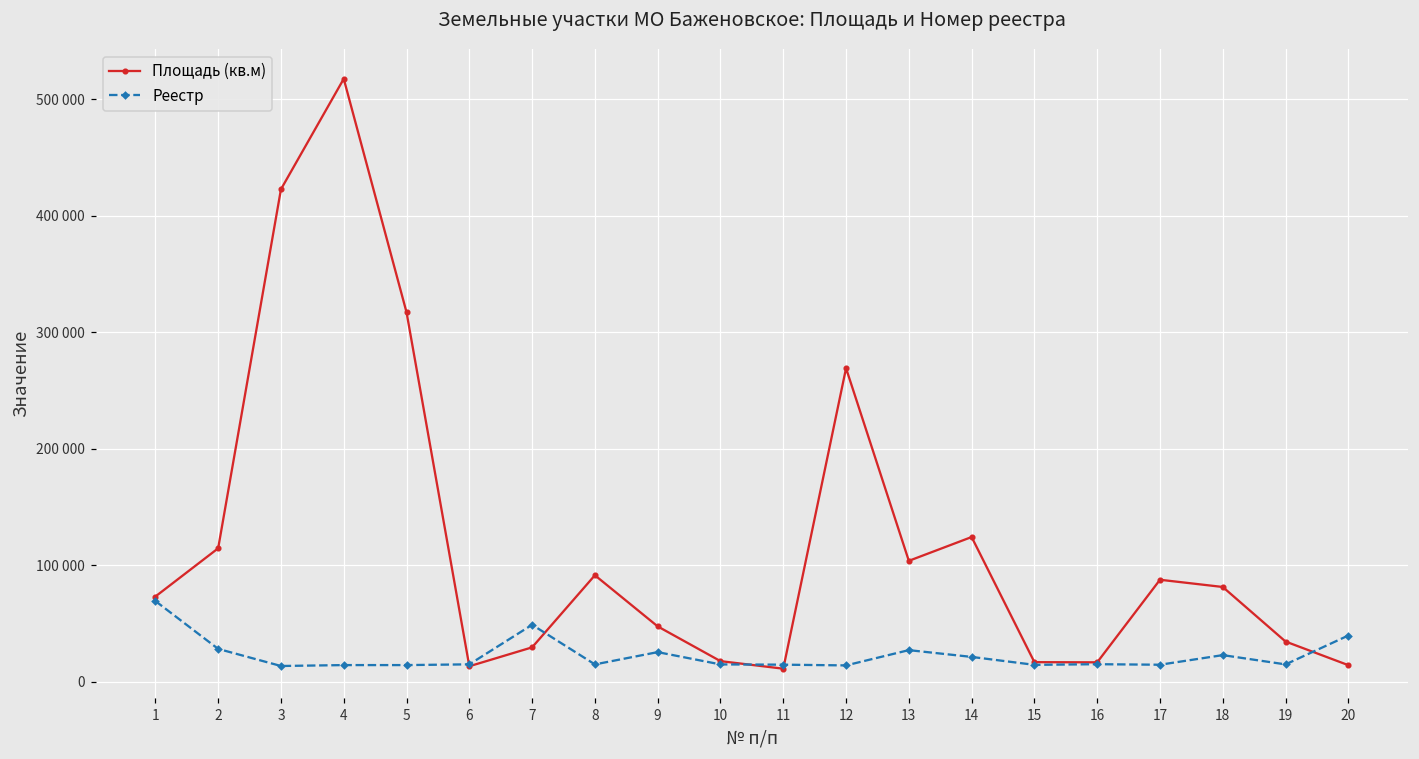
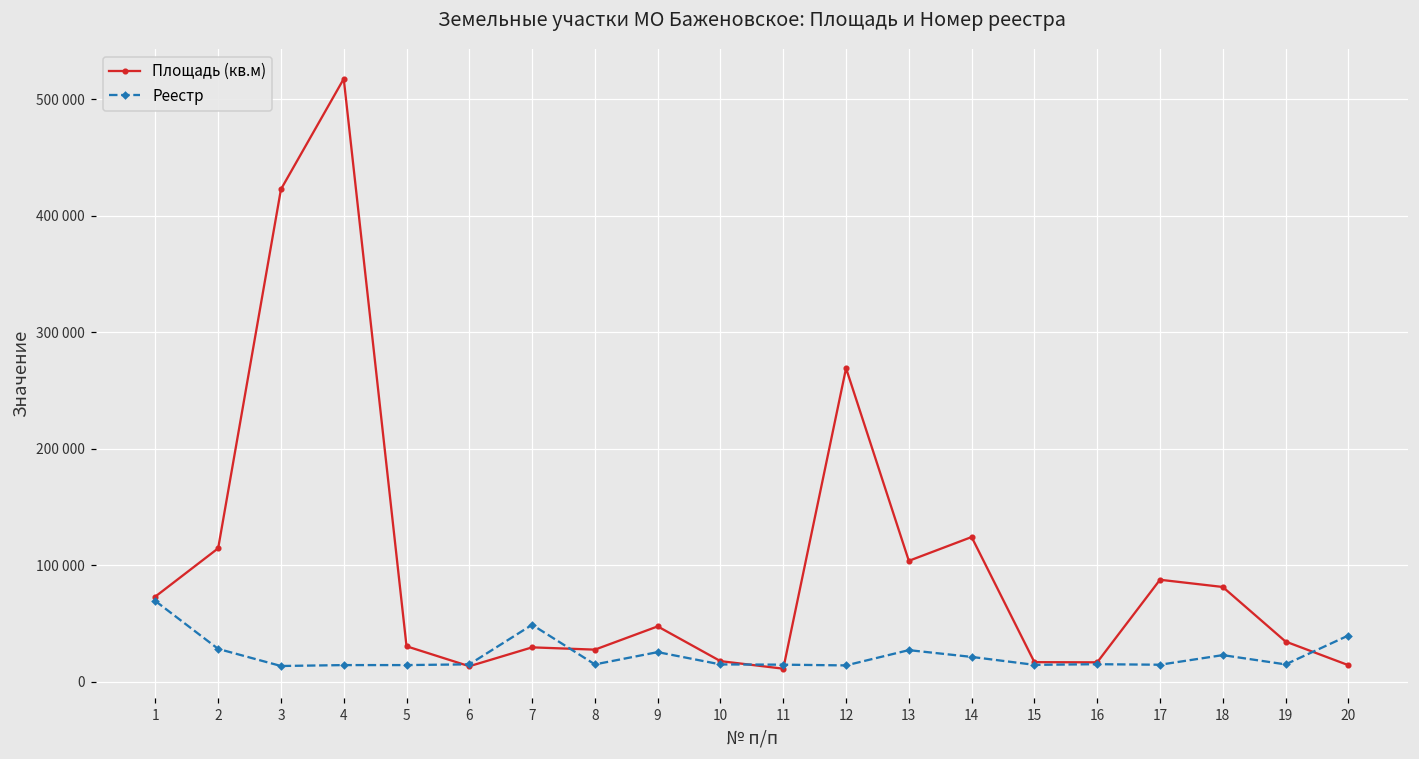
  {
    "Площадь (кв.м)": {
      "1": 73000,
      "2": 114000,
      "3": 423000,
      "4": 517000,
-     "5": 317000,
+     "5": 30000,
      "7": 29000,
-     "8": 91000,
+     "8": 27000,
      "9": 47000,
      "10": 18000,
      "11": 11000,
      "12": 269000,
      "13": 104000,
      "14": 124000,
      "17": 87000,
      "18": 81000,
      "19": 34000,
      "20": 14000
    },
    "Реестр": {
      "1": 69000,
      "2": 28000,
      "3": 13000,
      "4": 14000,
      "5": 14000,
      "7": 49000,
      "8": 15000,
      "9": 25000,
      "10": 15000,
      "11": 15000,
      "12": 14000,
      "13": 27000,
      "14": 21000,
      "17": 15000,
      "18": 23000,
      "19": 15000,
      "20": 40000
    }
  }
